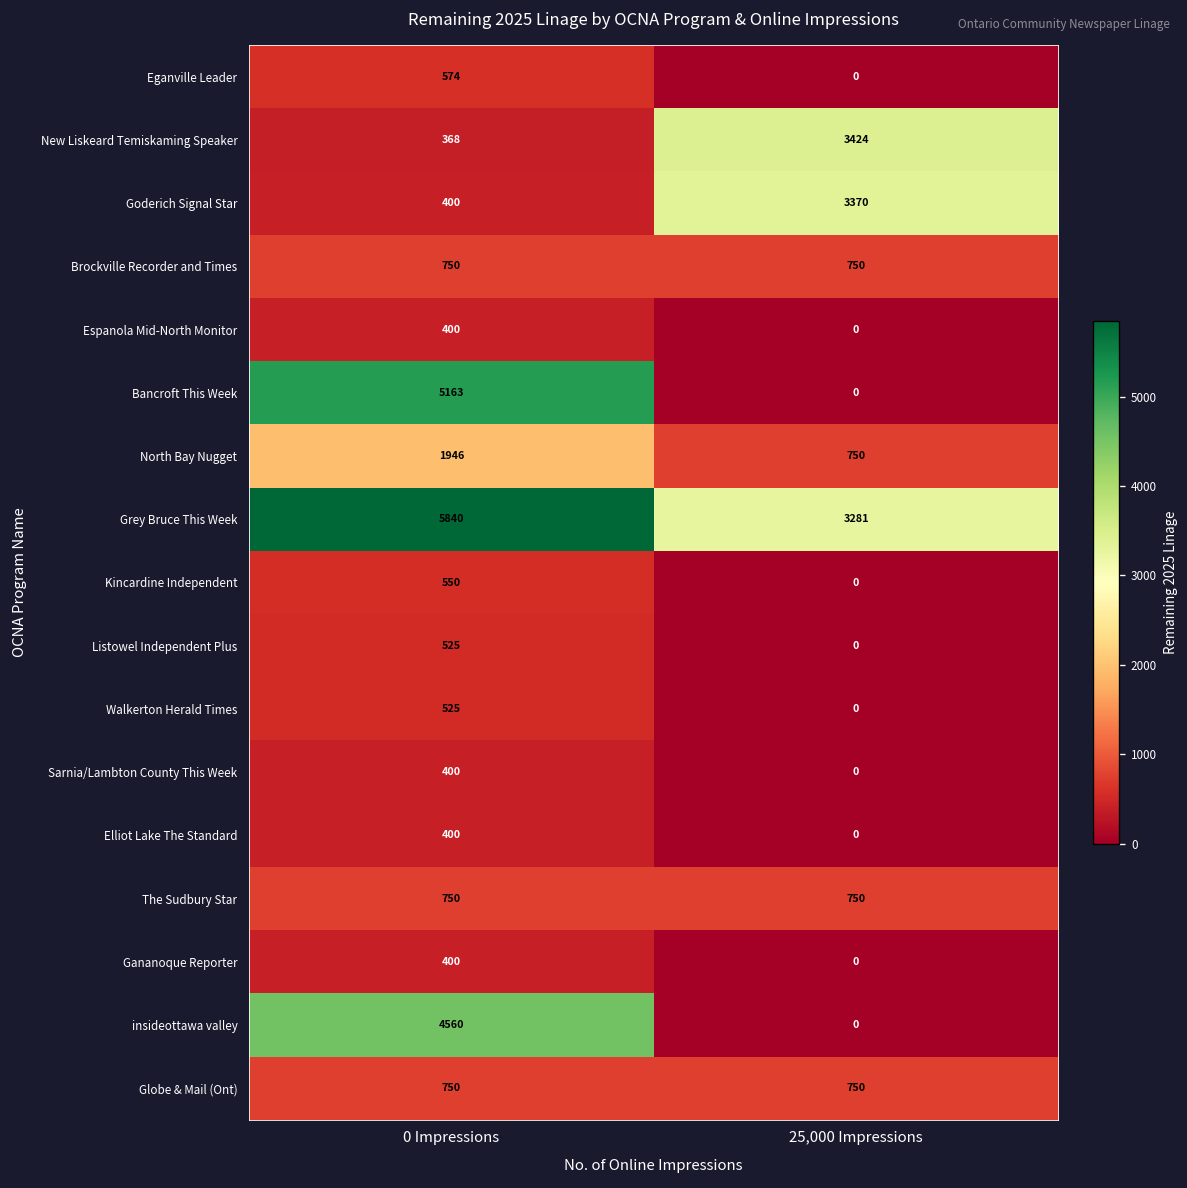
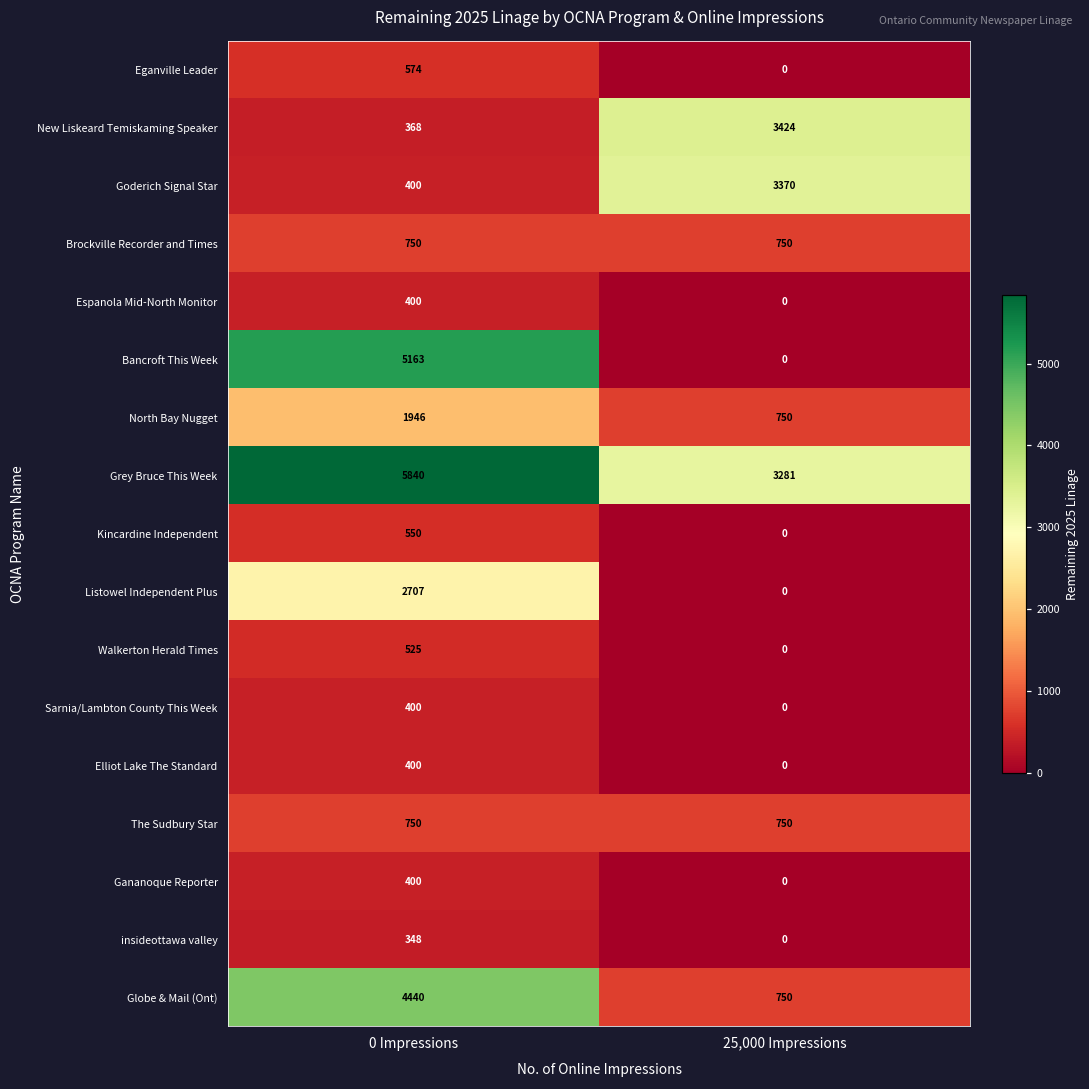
  {
    "Eganville Leader": {
      "0 Impressions": 574,
      "25,000 Impressions": 0
    },
    "New Liskeard Temiskaming Speaker": {
      "0 Impressions": 368,
      "25,000 Impressions": 3424
    },
    "Goderich Signal Star": {
      "0 Impressions": 400,
      "25,000 Impressions": 3370
    },
    "Brockville Recorder and Times": {
      "0 Impressions": 750,
      "25,000 Impressions": 750
    },
    "Espanola Mid-North Monitor": {
      "0 Impressions": 400,
      "25,000 Impressions": 0
    },
    "Bancroft This Week": {
      "0 Impressions": 5163,
      "25,000 Impressions": 0
    },
    "North Bay Nugget": {
      "0 Impressions": 1946,
      "25,000 Impressions": 750
    },
    "Grey Bruce This Week": {
      "0 Impressions": 5840,
      "25,000 Impressions": 3281
    },
    "Kincardine Independent": {
      "0 Impressions": 550,
      "25,000 Impressions": 0
    },
    "Listowel Independent Plus": {
-     "0 Impressions": 525,
+     "0 Impressions": 2707,
      "25,000 Impressions": 0
    },
    "Walkerton Herald Times": {
      "0 Impressions": 525,
      "25,000 Impressions": 0
    },
    "Sarnia/Lambton County This Week": {
      "0 Impressions": 400,
      "25,000 Impressions": 0
    },
    "Elliot Lake The Standard": {
      "0 Impressions": 400,
      "25,000 Impressions": 0
    },
    "The Sudbury Star": {
      "0 Impressions": 750,
      "25,000 Impressions": 750
    },
    "Gananoque Reporter": {
      "0 Impressions": 400,
      "25,000 Impressions": 0
    },
    "insideottawa valley": {
-     "0 Impressions": 4560,
+     "0 Impressions": 348,
      "25,000 Impressions": 0
    },
    "Globe & Mail (Ont)": {
-     "0 Impressions": 750,
+     "0 Impressions": 4440,
      "25,000 Impressions": 750
    }
  }
